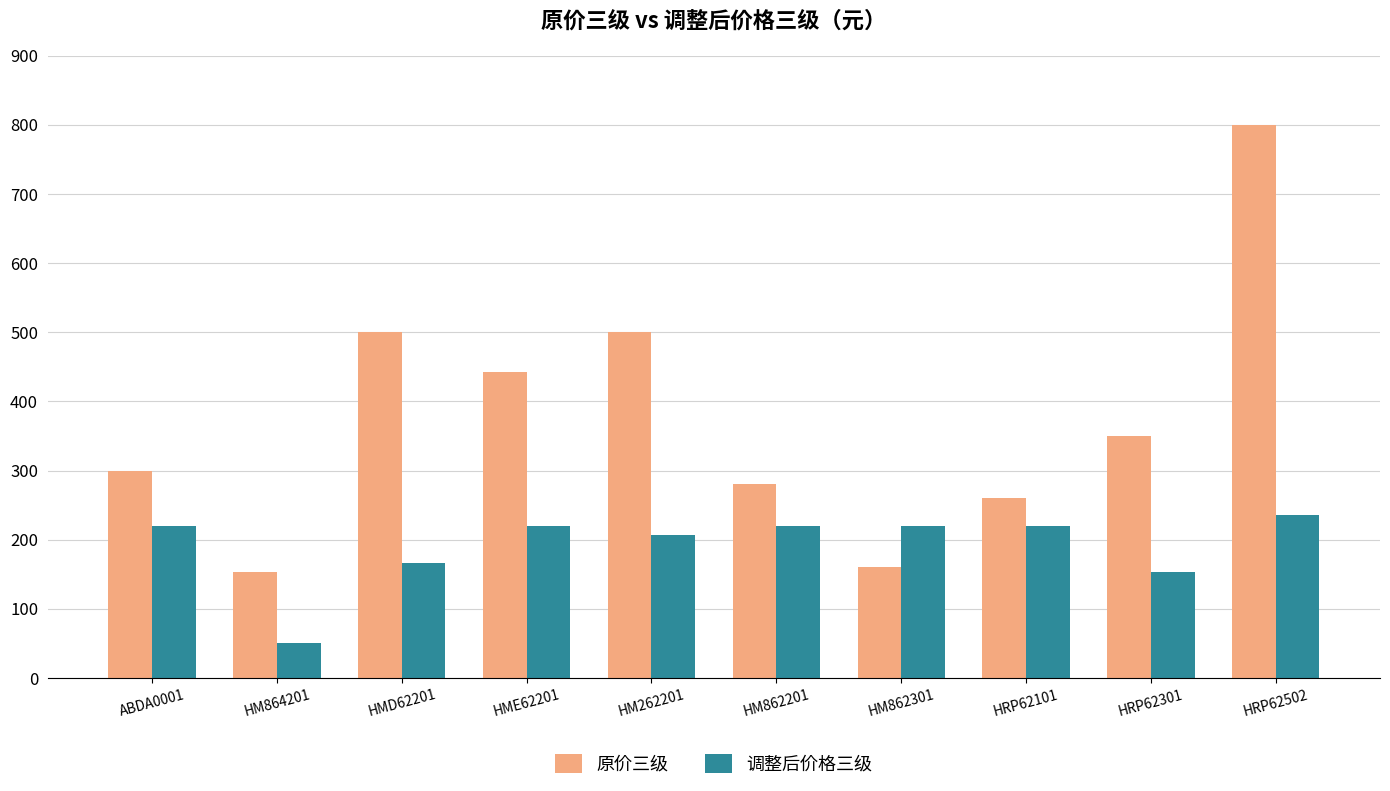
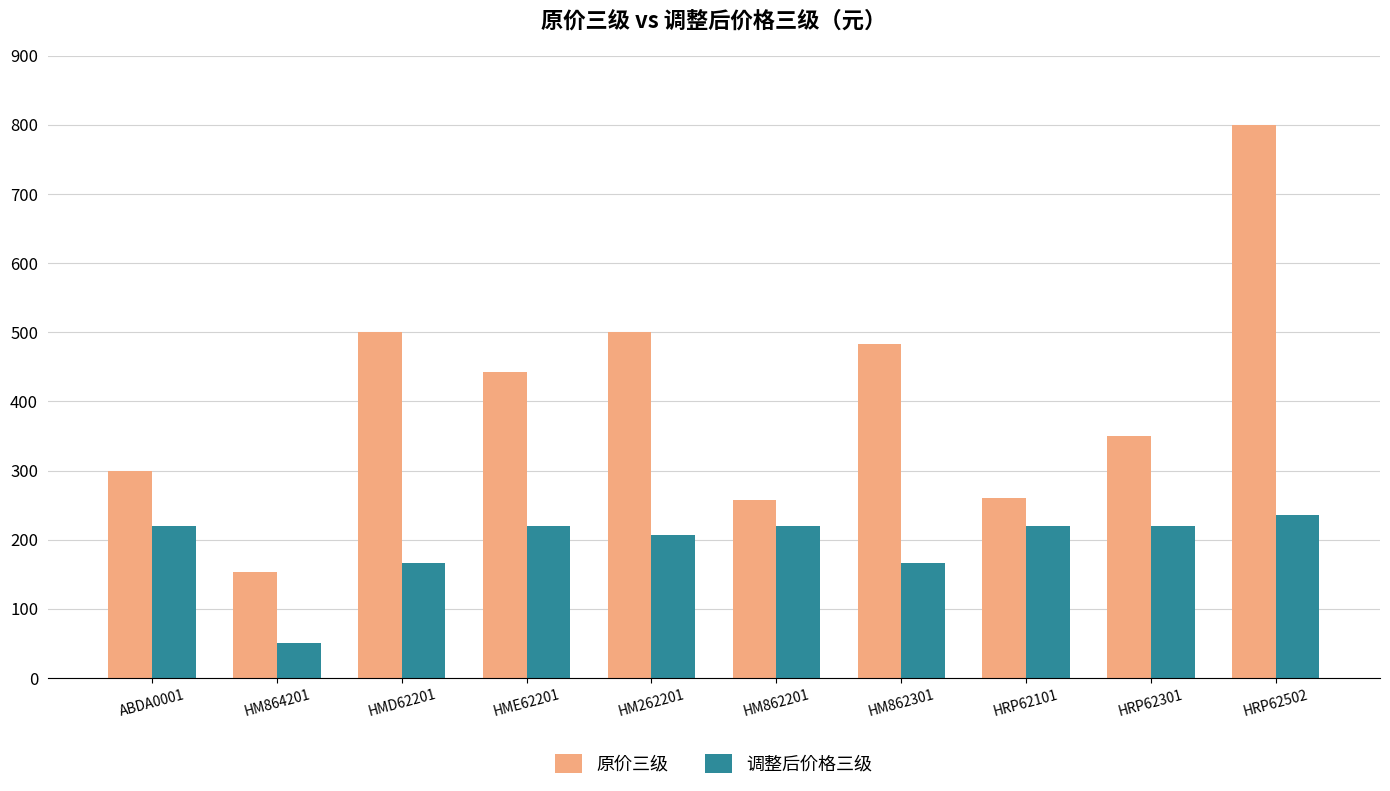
  {
    "原价三级": {
      "ABDA0001": 300,
      "HM864201": 150,
      "HMD62201": 500,
      "HME62201": 440,
      "HM262201": 500,
-     "HM862201": 280,
-     "HM862301": 160,
+     "HM862201": 260,
+     "HM862301": 480,
      "HRP62101": 260,
      "HRP62301": 350,
      "HRP62502": 800
    },
    "调整后价格三级": {
      "ABDA0001": 220,
      "HM864201": 50,
      "HMD62201": 170,
      "HME62201": 220,
      "HM262201": 210,
      "HM862201": 220,
-     "HM862301": 220,
+     "HM862301": 170,
      "HRP62101": 220,
-     "HRP62301": 150,
+     "HRP62301": 220,
      "HRP62502": 240
    }
  }
